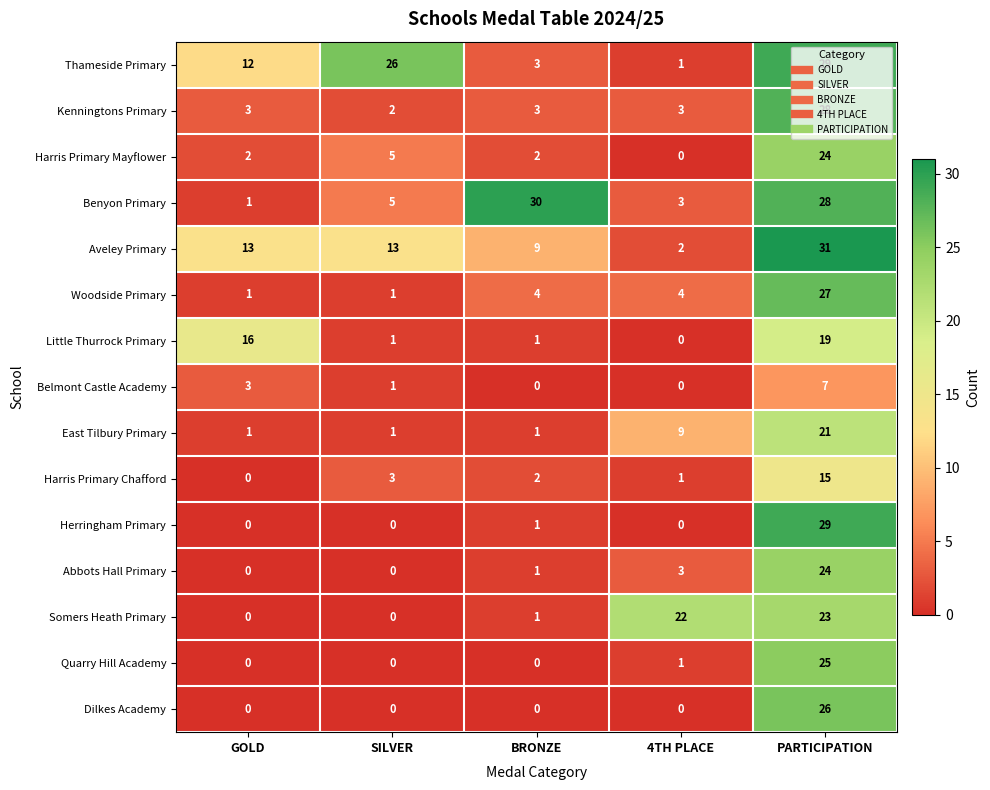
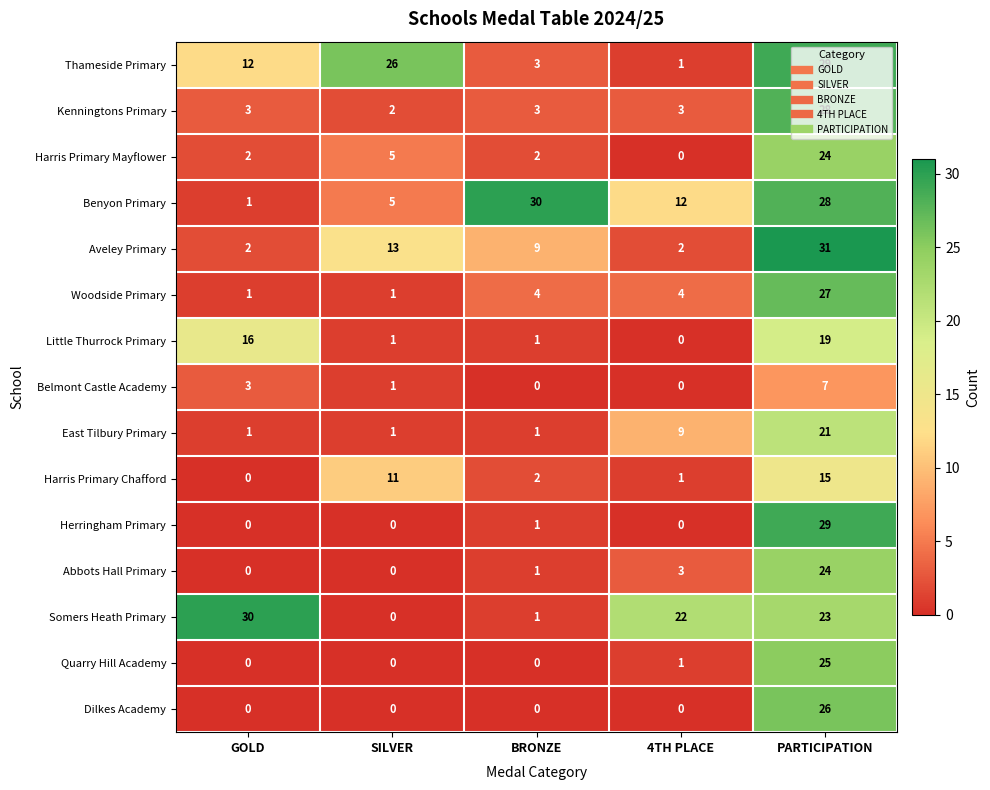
  {
    "Thameside Primary": {
      "GOLD": 12,
      "SILVER": 26,
      "BRONZE": 3,
      "4TH PLACE": 1
    },
    "Kenningtons Primary": {
      "GOLD": 3,
      "SILVER": 2,
      "BRONZE": 3,
      "4TH PLACE": 3
    },
    "Harris Primary Mayflower": {
      "GOLD": 2,
      "SILVER": 5,
      "BRONZE": 2,
      "4TH PLACE": 0,
      "PARTICIPATION": 24
    },
    "Benyon Primary": {
      "GOLD": 1,
      "SILVER": 5,
      "BRONZE": 30,
-     "4TH PLACE": 3,
+     "4TH PLACE": 12,
      "PARTICIPATION": 28
    },
    "Aveley Primary": {
-     "GOLD": 13,
+     "GOLD": 2,
      "SILVER": 13,
      "BRONZE": 9,
      "4TH PLACE": 2,
      "PARTICIPATION": 31
    },
    "Woodside Primary": {
      "GOLD": 1,
      "SILVER": 1,
      "BRONZE": 4,
      "4TH PLACE": 4,
      "PARTICIPATION": 27
    },
    "Little Thurrock Primary": {
      "GOLD": 16,
      "SILVER": 1,
      "BRONZE": 1,
      "4TH PLACE": 0,
      "PARTICIPATION": 19
    },
    "Belmont Castle Academy": {
      "GOLD": 3,
      "SILVER": 1,
      "BRONZE": 0,
      "4TH PLACE": 0,
      "PARTICIPATION": 7
    },
    "East Tilbury Primary": {
      "GOLD": 1,
      "SILVER": 1,
      "BRONZE": 1,
      "4TH PLACE": 9,
      "PARTICIPATION": 21
    },
    "Harris Primary Chafford": {
      "GOLD": 0,
-     "SILVER": 3,
+     "SILVER": 11,
      "BRONZE": 2,
      "4TH PLACE": 1,
      "PARTICIPATION": 15
    },
    "Herringham Primary": {
      "GOLD": 0,
      "SILVER": 0,
      "BRONZE": 1,
      "4TH PLACE": 0,
      "PARTICIPATION": 29
    },
    "Abbots Hall Primary": {
      "GOLD": 0,
      "SILVER": 0,
      "BRONZE": 1,
      "4TH PLACE": 3,
      "PARTICIPATION": 24
    },
    "Somers Heath Primary": {
-     "GOLD": 0,
+     "GOLD": 30,
      "SILVER": 0,
      "BRONZE": 1,
      "4TH PLACE": 22,
      "PARTICIPATION": 23
    },
    "Quarry Hill Academy": {
      "GOLD": 0,
      "SILVER": 0,
      "BRONZE": 0,
      "4TH PLACE": 1,
      "PARTICIPATION": 25
    },
    "Dilkes Academy": {
      "GOLD": 0,
      "SILVER": 0,
      "BRONZE": 0,
      "4TH PLACE": 0,
      "PARTICIPATION": 26
    }
  }
